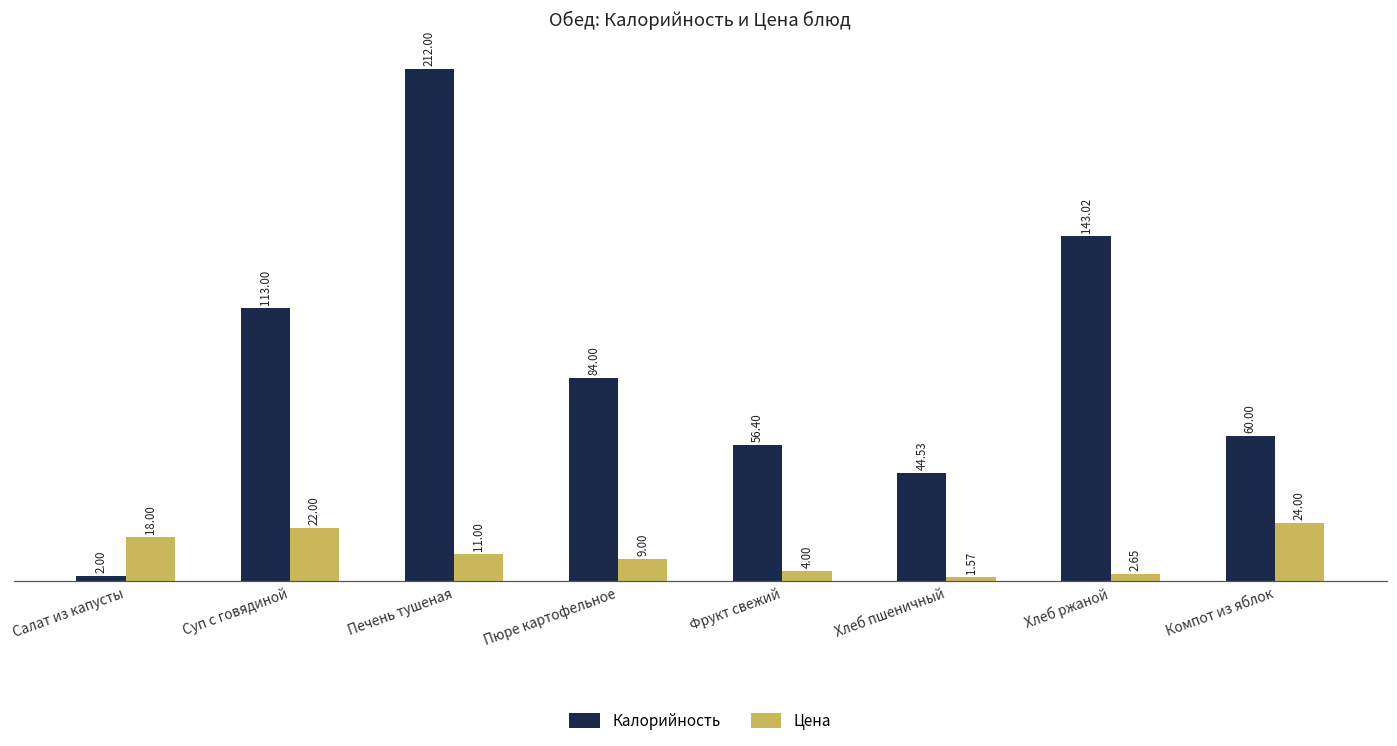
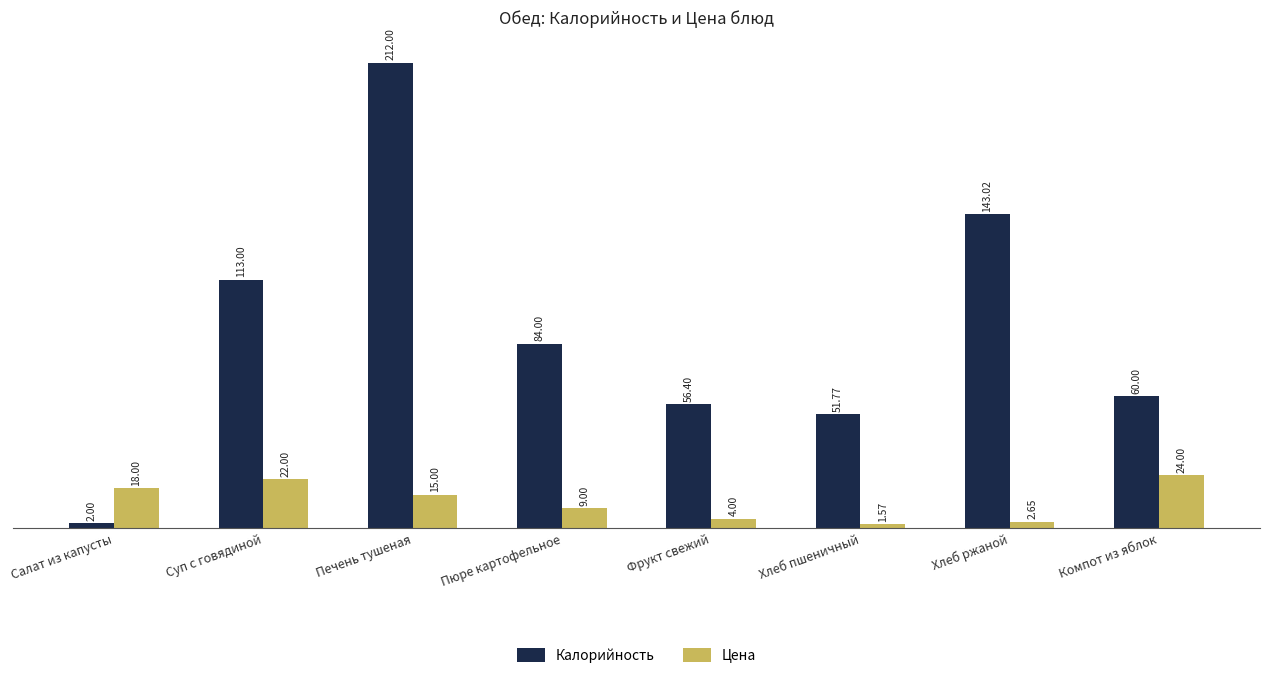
  {
    "Калорийность": {
      "Салат из капусты": 2.00,
      "Суп с говядиной": 113.00,
      "Печень тушеная": 212.00,
      "Пюре картофельное": 84.00,
      "Фрукт свежий": 56.40,
-     "Хлеб пшеничный": 44.53,
+     "Хлеб пшеничный": 51.77,
      "Хлеб ржаной": 143.02,
      "Компот из яблок": 60.00
    },
    "Цена": {
      "Салат из капусты": 18.00,
      "Суп с говядиной": 22.00,
-     "Печень тушеная": 11.00,
+     "Печень тушеная": 15.00,
      "Пюре картофельное": 9.00,
      "Фрукт свежий": 4.00,
      "Хлеб пшеничный": 1.57,
      "Хлеб ржаной": 2.65,
      "Компот из яблок": 24.00
    }
  }
